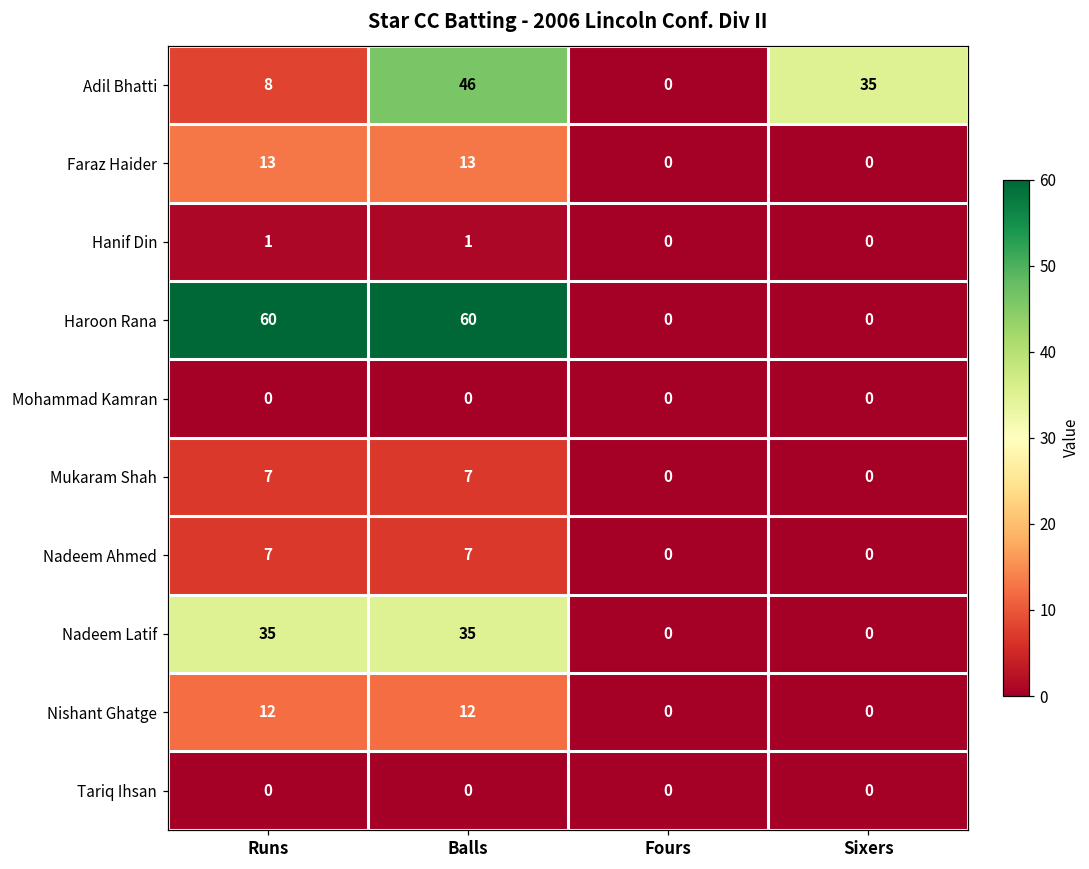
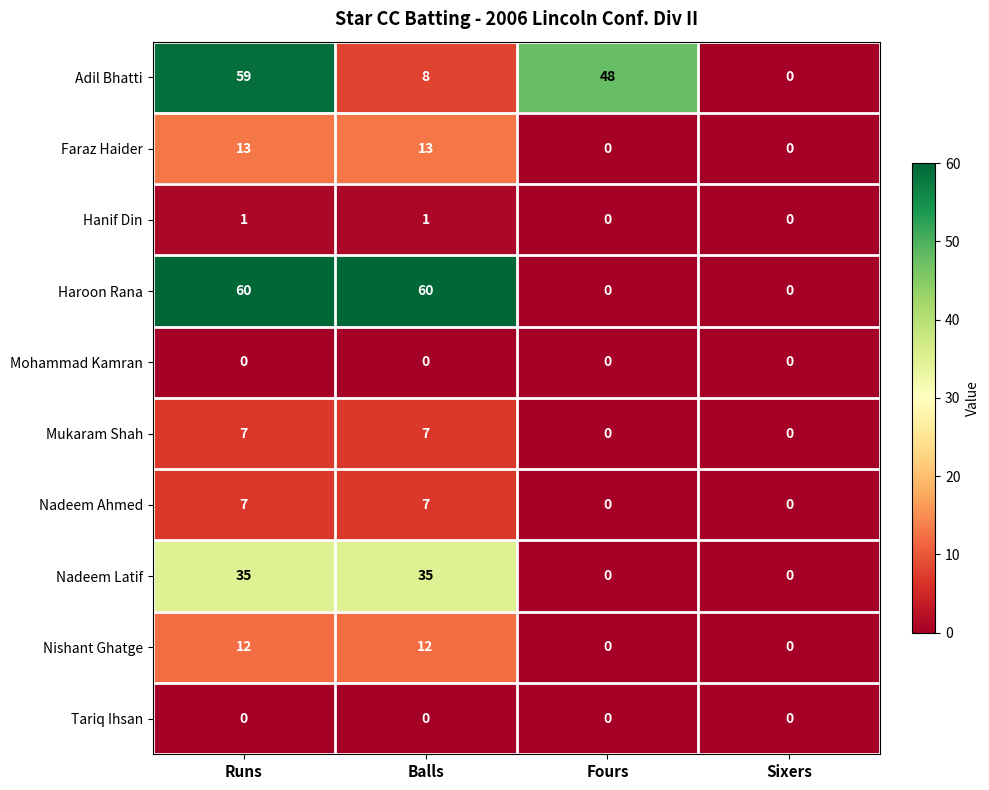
  {
    "Adil Bhatti": {
-     "Runs": 8,
-     "Balls": 46,
-     "Fours": 0,
-     "Sixers": 35
+     "Runs": 59,
+     "Balls": 8,
+     "Fours": 48,
+     "Sixers": 0
    },
    "Faraz Haider": {
      "Runs": 13,
      "Balls": 13,
      "Fours": 0,
      "Sixers": 0
    },
    "Hanif Din": {
      "Runs": 1,
      "Balls": 1,
      "Fours": 0,
      "Sixers": 0
    },
    "Haroon Rana": {
      "Runs": 60,
      "Balls": 60,
      "Fours": 0,
      "Sixers": 0
    },
    "Mohammad Kamran": {
      "Runs": 0,
      "Balls": 0,
      "Fours": 0,
      "Sixers": 0
    },
    "Mukaram Shah": {
      "Runs": 7,
      "Balls": 7,
      "Fours": 0,
      "Sixers": 0
    },
    "Nadeem Ahmed": {
      "Runs": 7,
      "Balls": 7,
      "Fours": 0,
      "Sixers": 0
    },
    "Nadeem Latif": {
      "Runs": 35,
      "Balls": 35,
      "Fours": 0,
      "Sixers": 0
    },
    "Nishant Ghatge": {
      "Runs": 12,
      "Balls": 12,
      "Fours": 0,
      "Sixers": 0
    },
    "Tariq Ihsan": {
      "Runs": 0,
      "Balls": 0,
      "Fours": 0,
      "Sixers": 0
    }
  }
